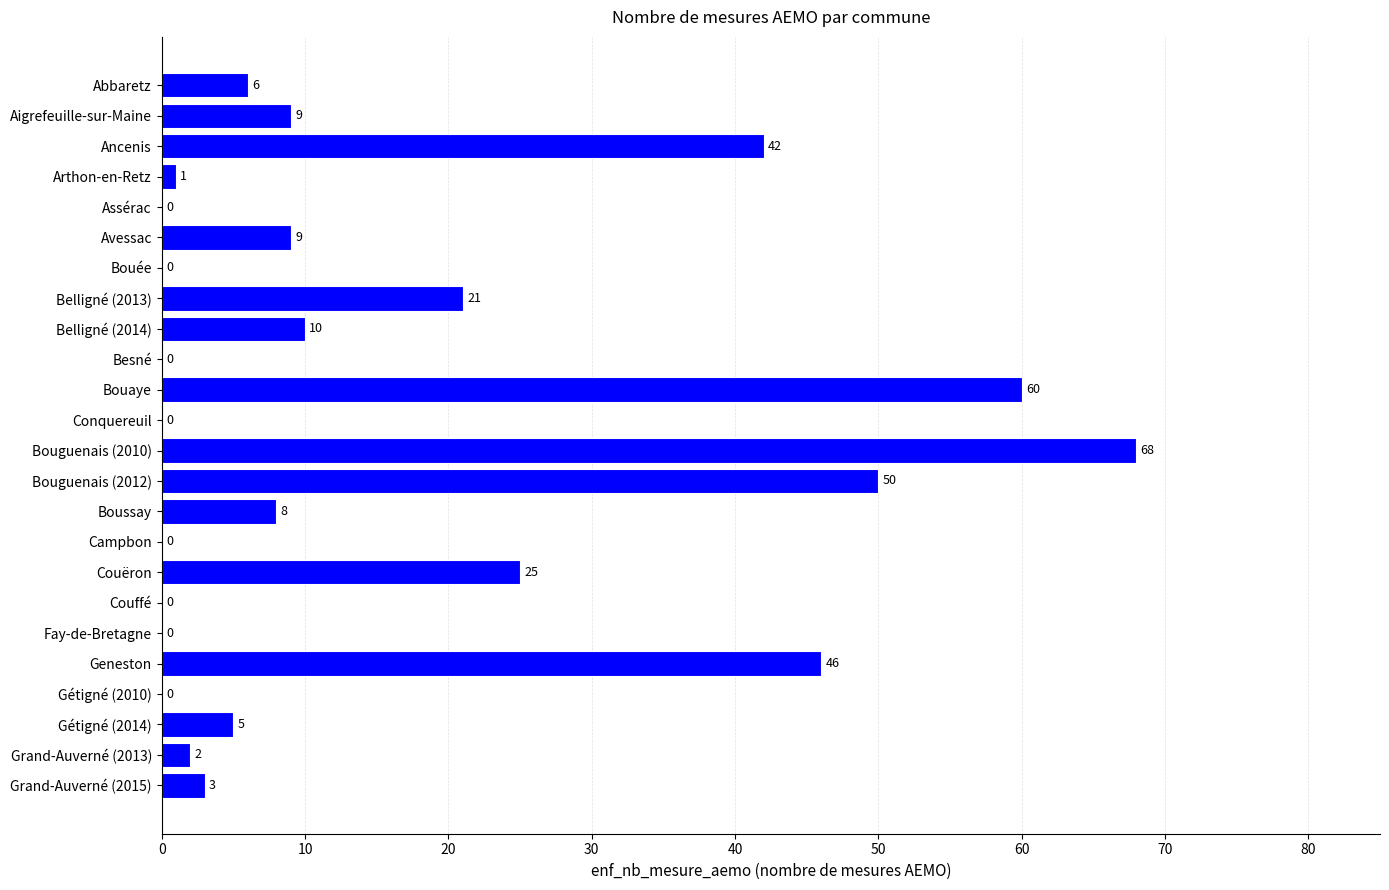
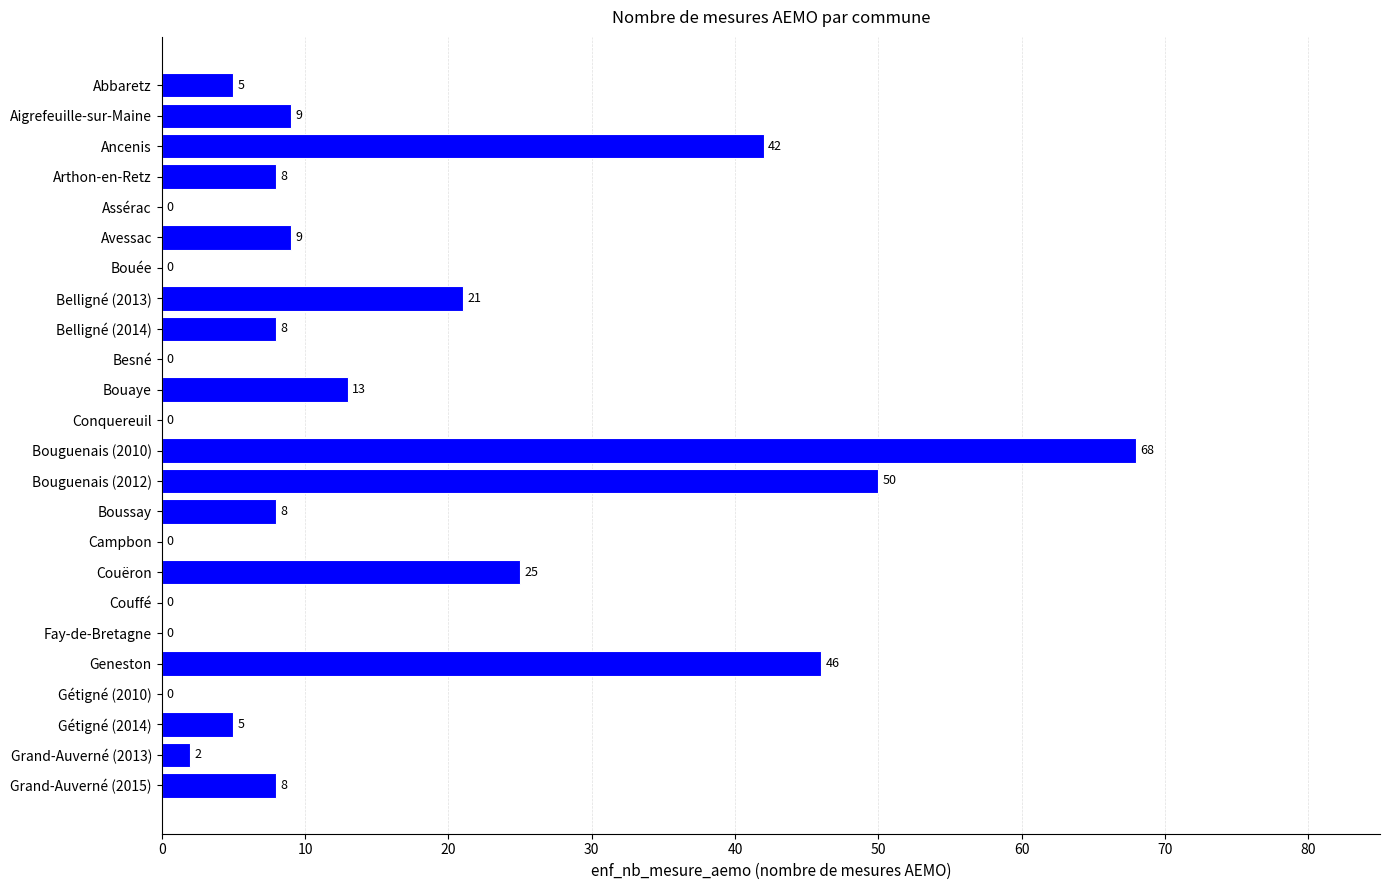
  {
-   "Abbaretz": 6,
+   "Abbaretz": 5,
    "Aigrefeuille-sur-Maine": 9,
    "Ancenis": 42,
-   "Arthon-en-Retz": 1,
+   "Arthon-en-Retz": 8,
    "Assérac": 0,
    "Avessac": 9,
    "Bouée": 0,
    "Belligné (2013)": 21,
-   "Belligné (2014)": 10,
+   "Belligné (2014)": 8,
    "Besné": 0,
-   "Bouaye": 60,
+   "Bouaye": 13,
    "Conquereuil": 0,
    "Bouguenais (2010)": 68,
    "Bouguenais (2012)": 50,
    "Boussay": 8,
    "Campbon": 0,
    "Couëron": 25,
    "Couffé": 0,
    "Fay-de-Bretagne": 0,
    "Geneston": 46,
    "Gétigné (2010)": 0,
    "Gétigné (2014)": 5,
    "Grand-Auverné (2013)": 2,
-   "Grand-Auverné (2015)": 3
+   "Grand-Auverné (2015)": 8
  }
